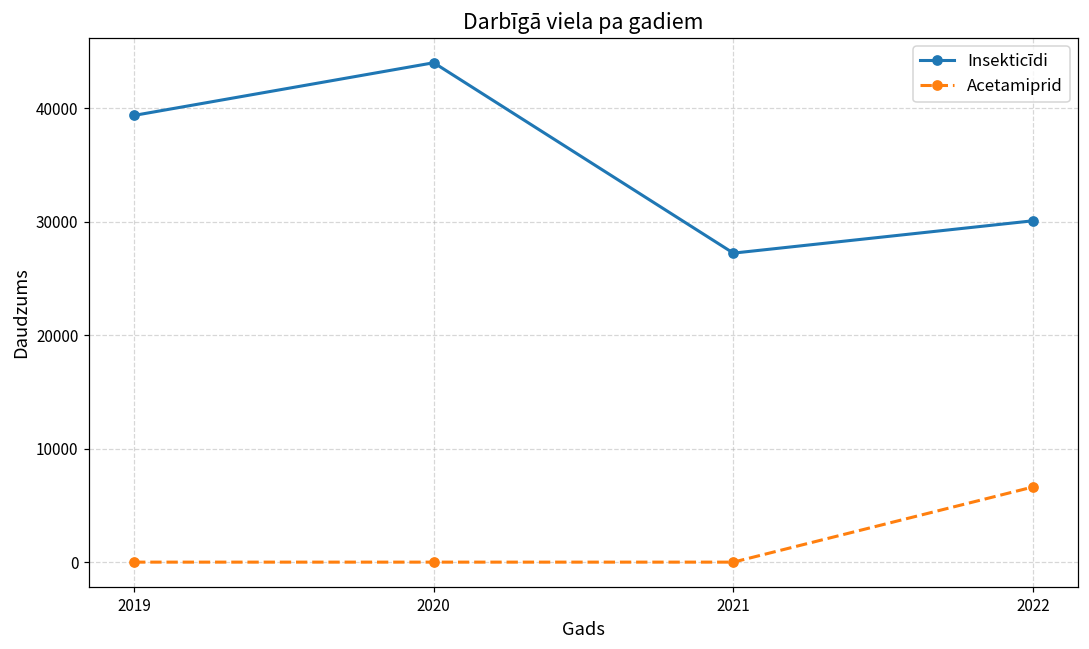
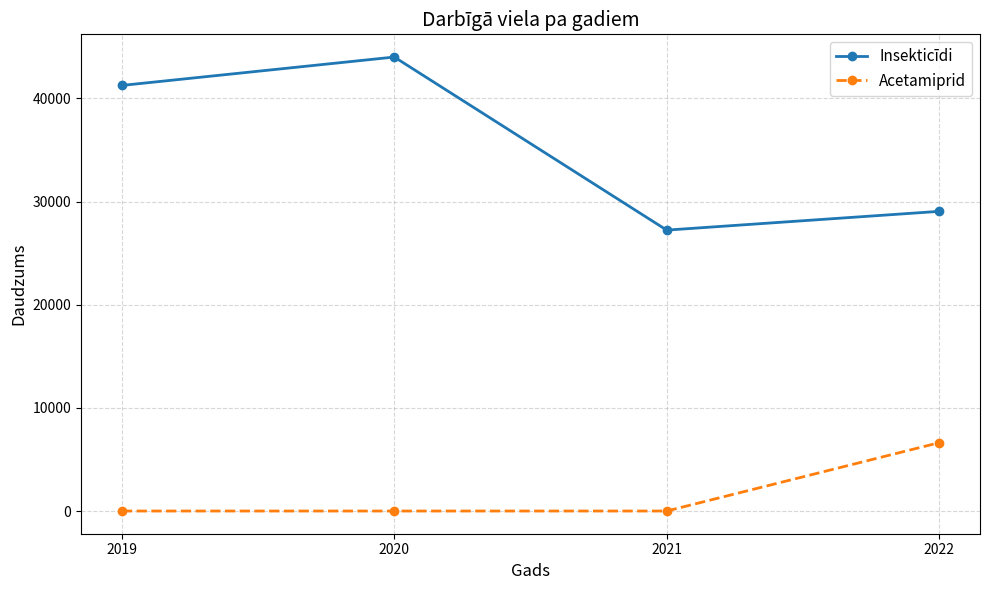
  {
    "Insekticīdi": {
-     "2019": 39400,
+     "2019": 41300,
      "2020": 44000,
      "2021": 27200,
-     "2022": 30100
+     "2022": 29100
    },
    "Acetamiprid": {
      "2019": 0,
      "2020": 0,
      "2021": 0,
      "2022": 6600
    }
  }
